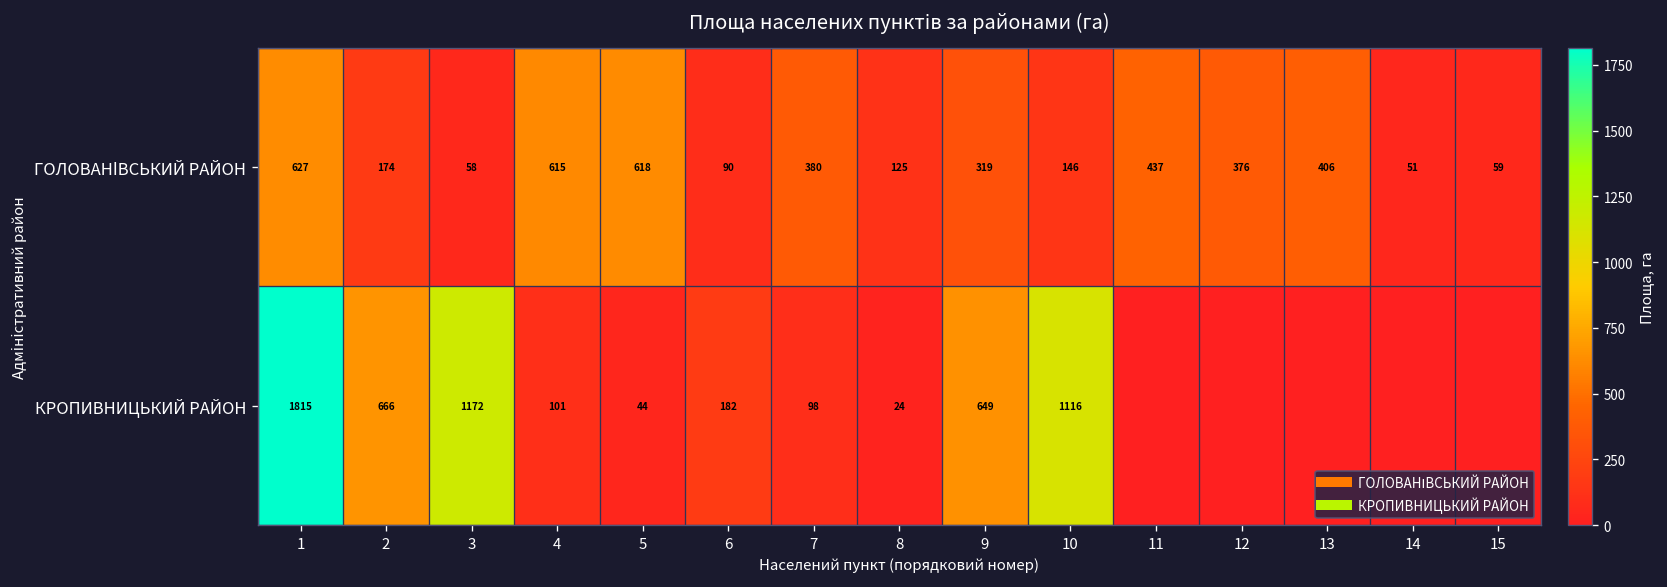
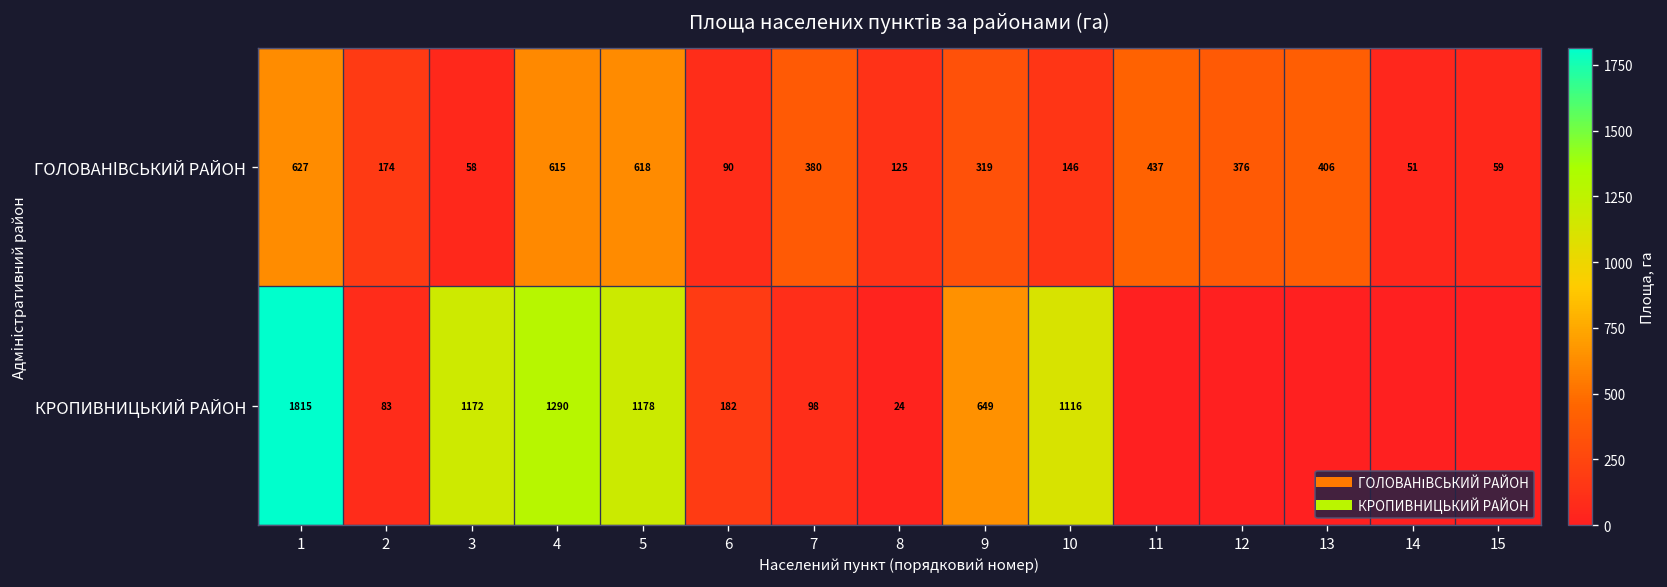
  {
    "ГОЛОВАНІВСЬКИЙ РАЙОН": {
      "1": 627,
      "2": 174,
      "3": 58,
      "4": 615,
      "5": 618,
      "6": 90,
      "7": 380,
      "8": 125,
      "9": 319,
      "10": 146,
      "11": 437,
      "12": 376,
      "13": 406,
      "14": 51,
      "15": 59
    },
    "КРОПИВНИЦЬКИЙ РАЙОН": {
      "1": 1815,
-     "2": 666,
+     "2": 83,
      "3": 1172,
-     "4": 101,
-     "5": 44,
+     "4": 1290,
+     "5": 1178,
      "6": 182,
      "7": 98,
      "8": 24,
      "9": 649,
      "10": 1116
    }
  }
